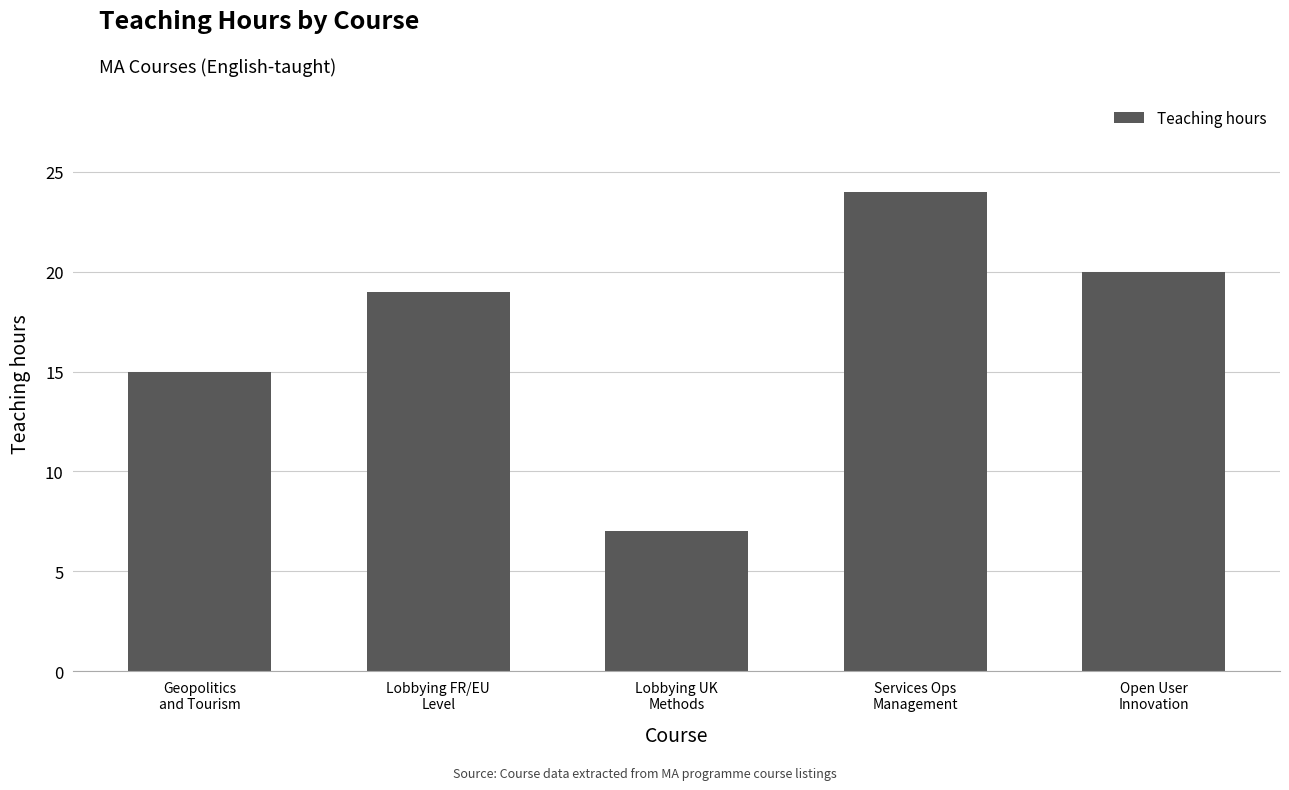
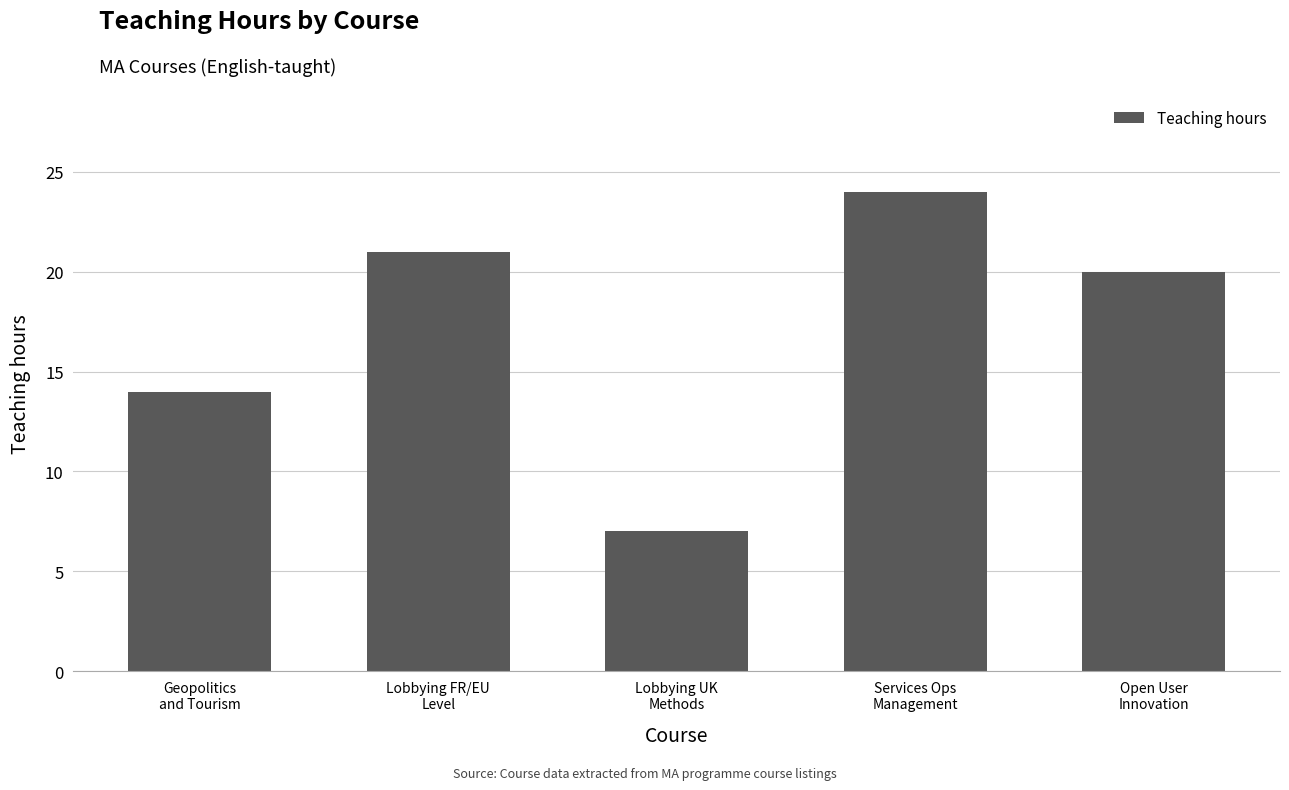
  {
-   "Geopolitics and Tourism": 15,
-   "Lobbying FR/EU Level": 19,
+   "Geopolitics and Tourism": 14,
+   "Lobbying FR/EU Level": 21,
    "Lobbying UK Methods": 7,
    "Services Ops Management": 24,
    "Open User Innovation": 20
  }
